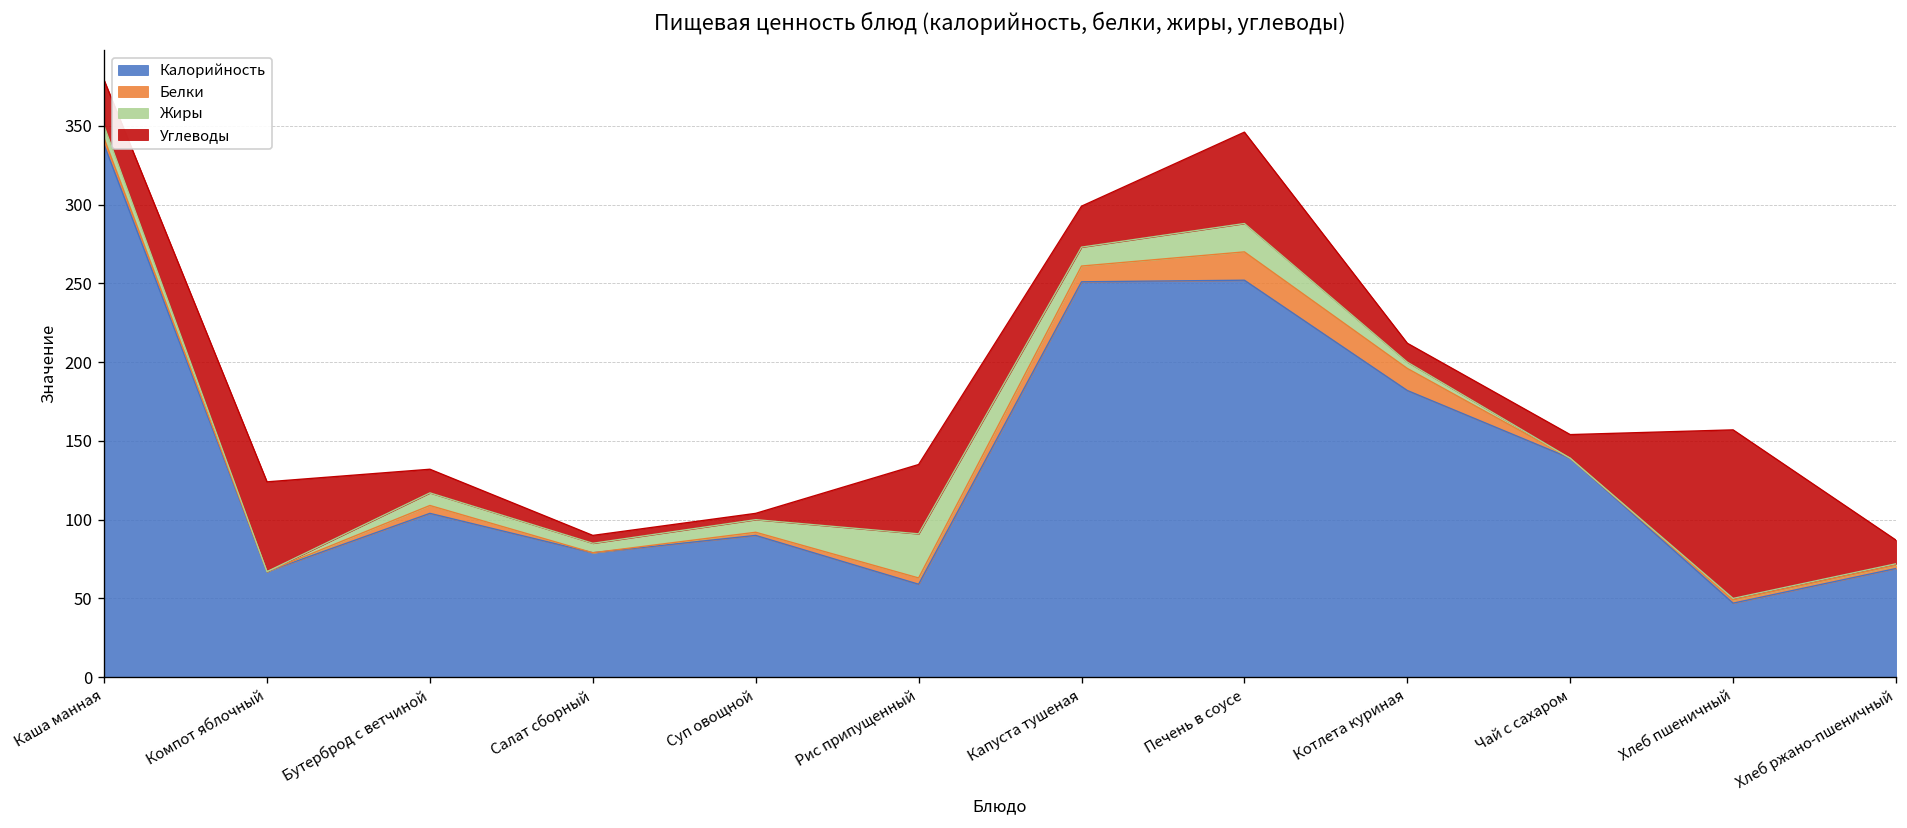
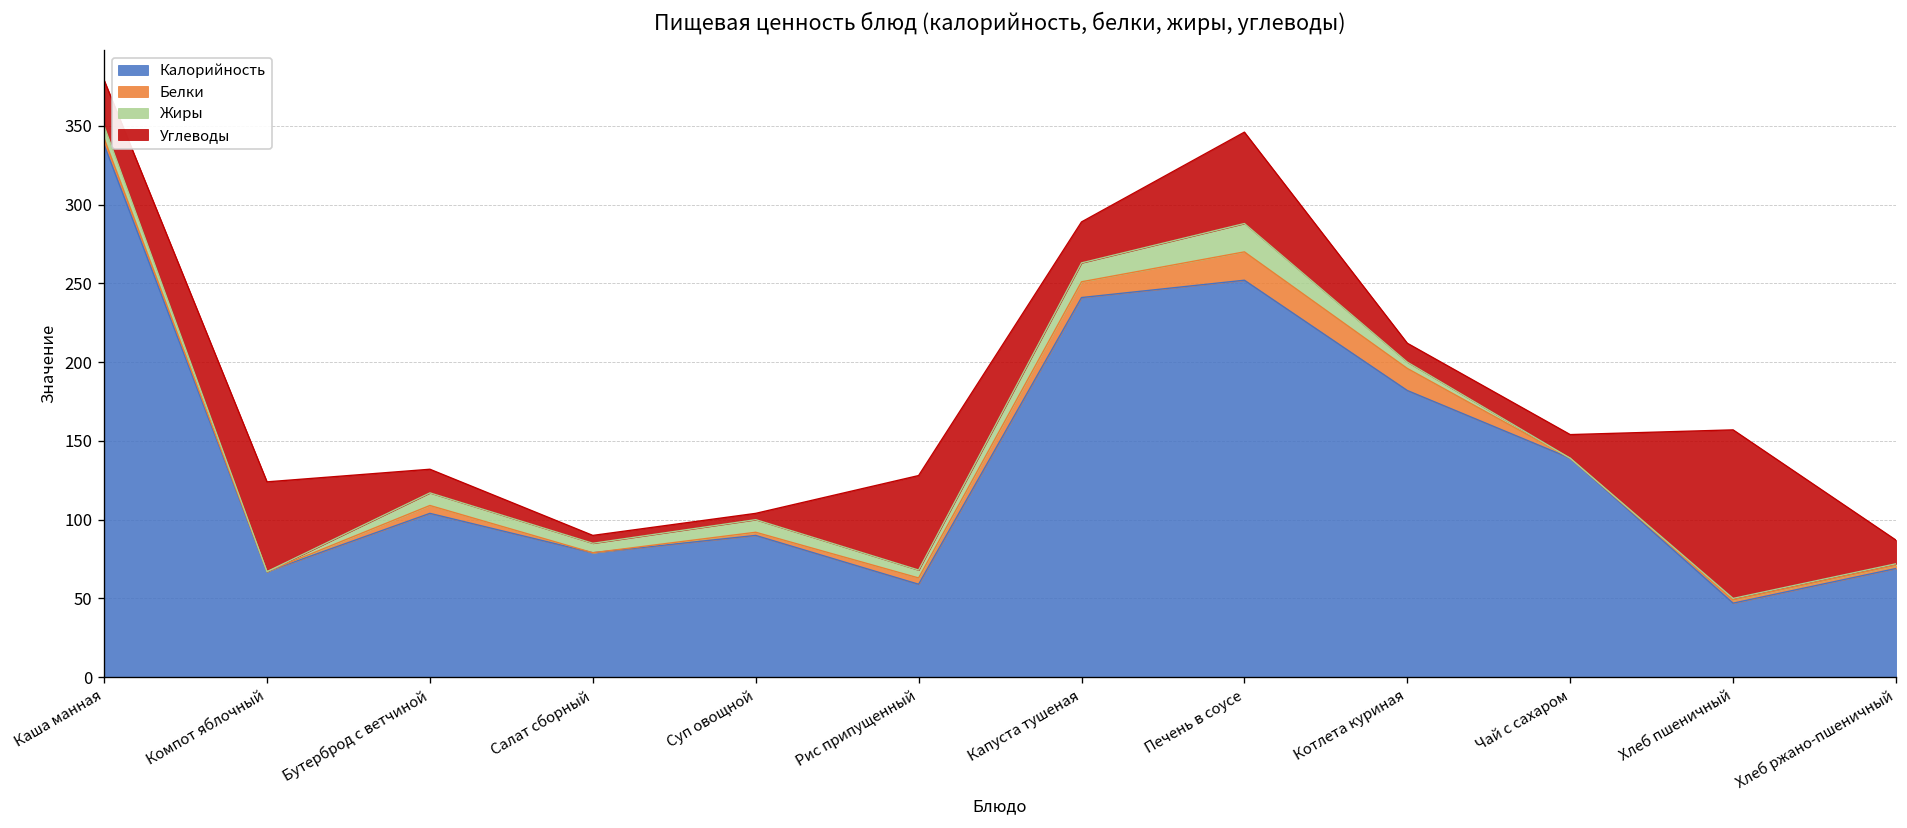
  {
    "Калорийность": {
      "Каша манная": 338,
      "Бутерброд с ветчиной": 104,
      "Суп овощной": 90,
      "Рис припущенный": 59,
-     "Капуста тушеная": 251,
+     "Капуста тушеная": 241,
      "Печень в соусе": 252,
      "Котлета куриная": 182,
      "Хлеб пшеничный": 47,
      "Хлеб ржано-пшеничный": 69
    },
    "Белки": {
      "Каша манная": 4,
      "Бутерброд с ветчиной": 5,
      "Суп овощной": 2,
      "Рис припущенный": 4,
      "Капуста тушеная": 10,
      "Печень в соусе": 18,
      "Котлета куриная": 14
    },
    "Жиры": {
      "Каша манная": 8,
      "Бутерброд с ветчиной": 8,
      "Салат сборный": 6,
      "Суп овощной": 8,
-     "Рис припущенный": 28,
+     "Рис припущенный": 5,
      "Капуста тушеная": 12,
      "Печень в соусе": 18,
      "Котлета куриная": 4
    },
    "Углеводы": {
      "Каша манная": 29,
      "Компот яблочный": 57,
      "Бутерброд с ветчиной": 15,
      "Салат сборный": 5,
      "Суп овощной": 4,
-     "Рис припущенный": 44,
+     "Рис припущенный": 60,
      "Капуста тушеная": 26,
      "Печень в соусе": 58,
      "Котлета куриная": 12,
      "Чай с сахаром": 15,
      "Хлеб пшеничный": 107,
      "Хлеб ржано-пшеничный": 15
    }
  }
